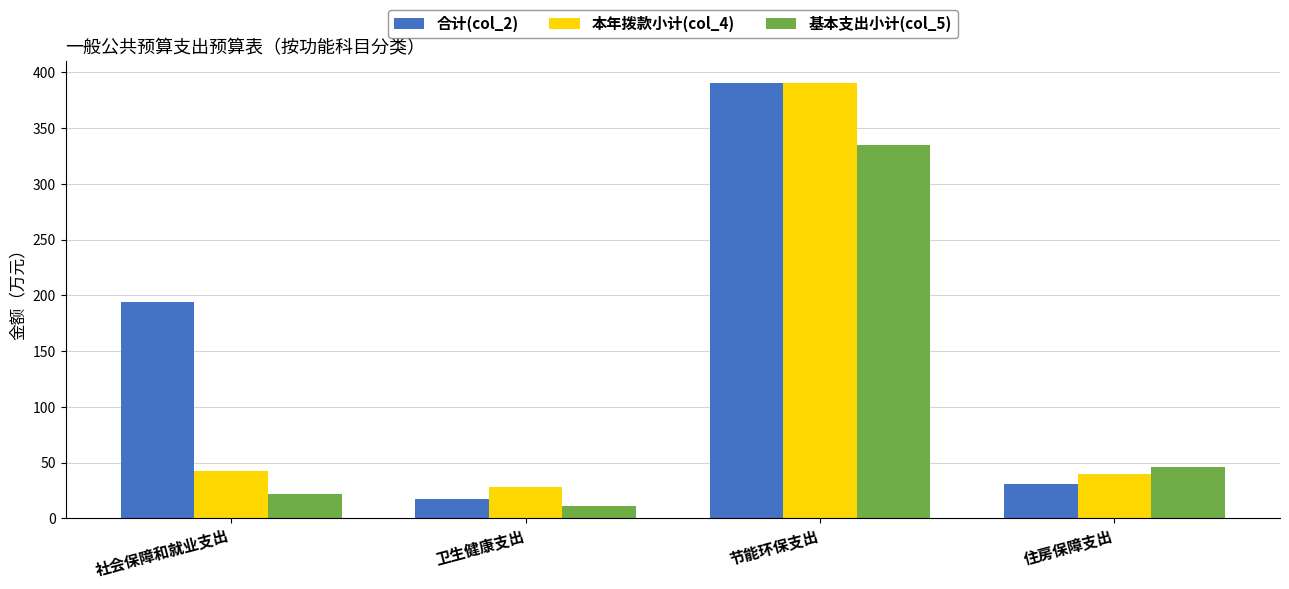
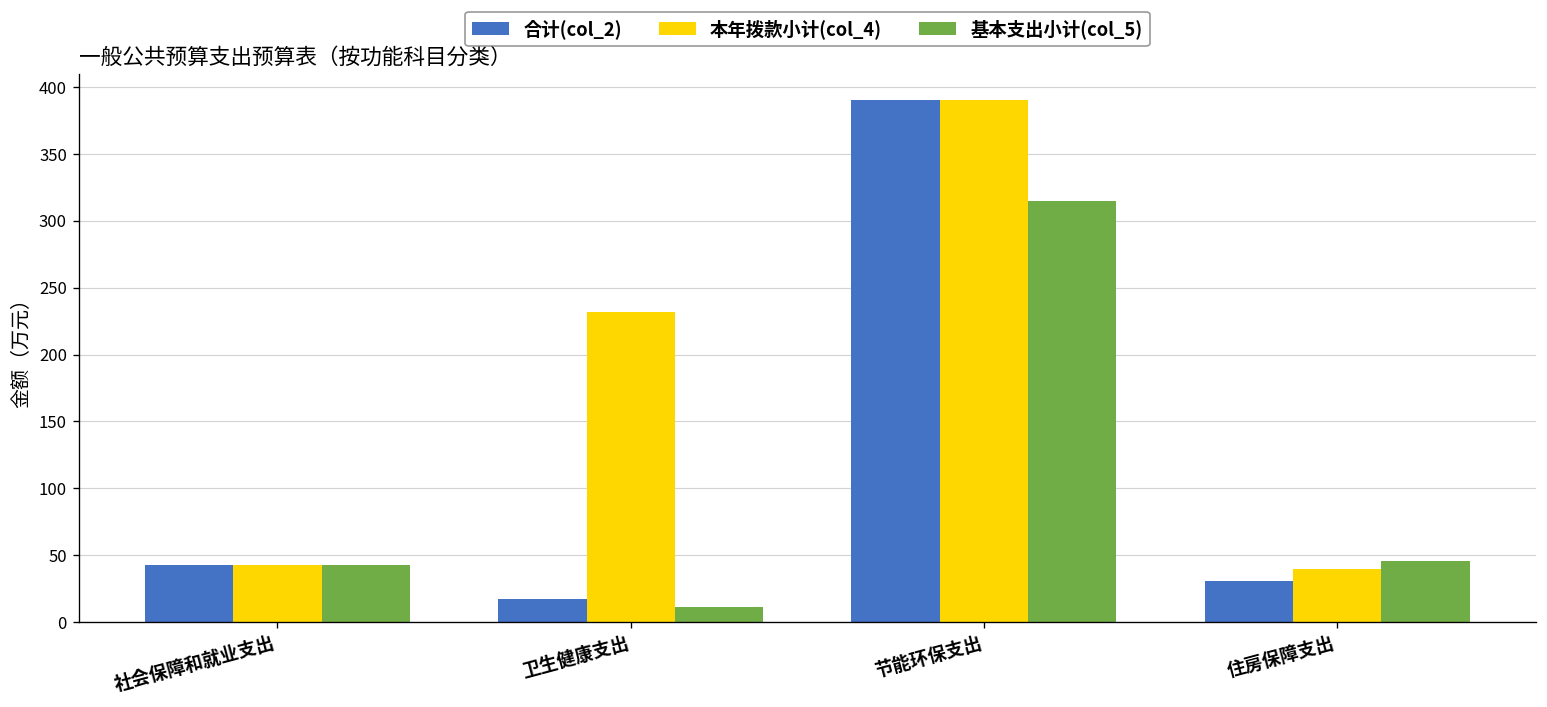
  {
    "合计(col_2)": {
-     "社会保障和就业支出": 194,
+     "社会保障和就业支出": 43,
      "卫生健康支出": 17,
      "节能环保支出": 390,
      "住房保障支出": 30
    },
    "本年拨款小计(col_4)": {
      "社会保障和就业支出": 43,
-     "卫生健康支出": 28,
+     "卫生健康支出": 232,
      "节能环保支出": 390,
      "住房保障支出": 40
    },
    "基本支出小计(col_5)": {
-     "社会保障和就业支出": 22,
+     "社会保障和就业支出": 43,
      "卫生健康支出": 11,
-     "节能环保支出": 335,
+     "节能环保支出": 315,
      "住房保障支出": 46
    }
  }
